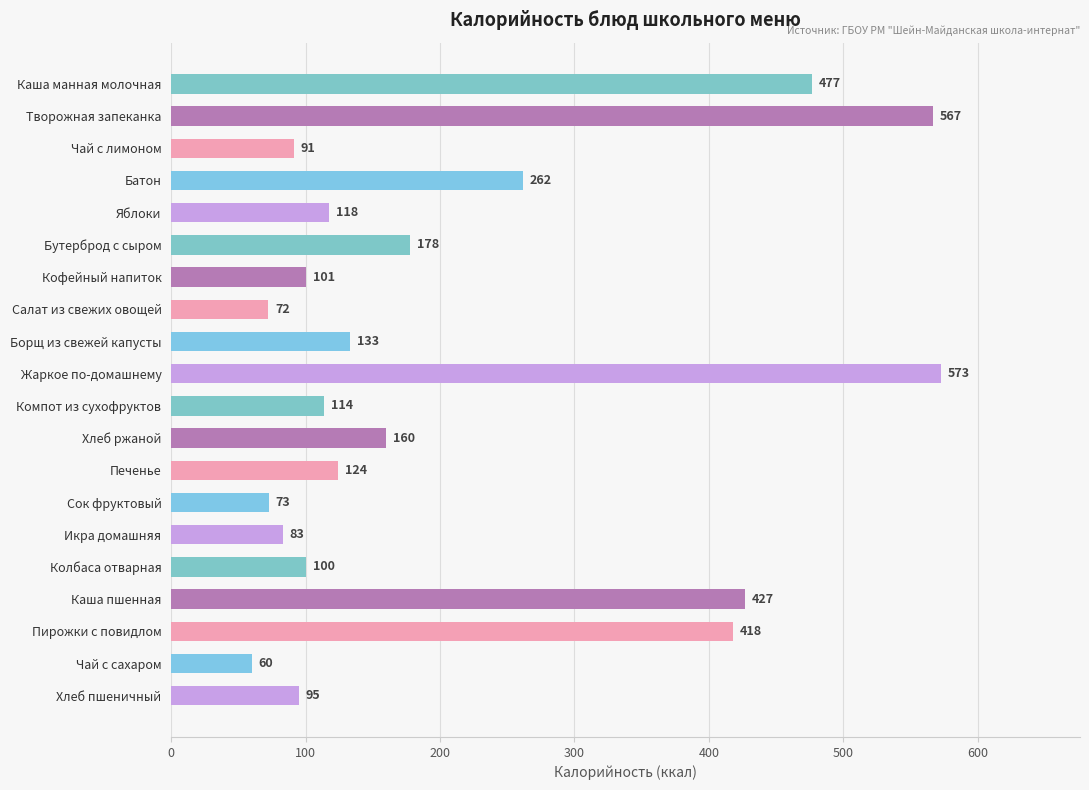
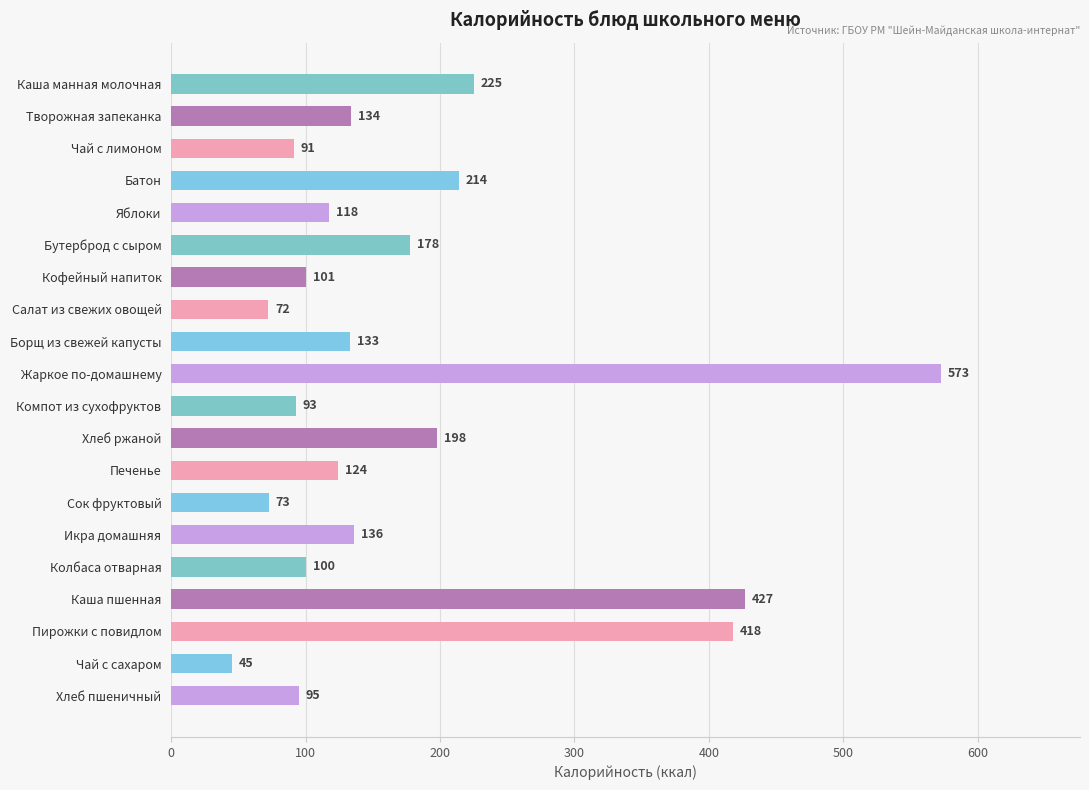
  {
-   "Каша манная молочная": 477,
-   "Творожная запеканка": 567,
+   "Каша манная молочная": 225,
+   "Творожная запеканка": 134,
    "Чай с лимоном": 91,
-   "Батон": 262,
+   "Батон": 214,
    "Яблоки": 118,
    "Бутерброд с сыром": 178,
    "Кофейный напиток": 101,
    "Салат из свежих овощей": 72,
    "Борщ из свежей капусты": 133,
    "Жаркое по-домашнему": 573,
-   "Компот из сухофруктов": 114,
-   "Хлеб ржаной": 160,
+   "Компот из сухофруктов": 93,
+   "Хлеб ржаной": 198,
    "Печенье": 124,
    "Сок фруктовый": 73,
-   "Икра домашняя": 83,
+   "Икра домашняя": 136,
    "Колбаса отварная": 100,
    "Каша пшенная": 427,
    "Пирожки с повидлом": 418,
-   "Чай с сахаром": 60,
+   "Чай с сахаром": 45,
    "Хлеб пшеничный": 95
  }
